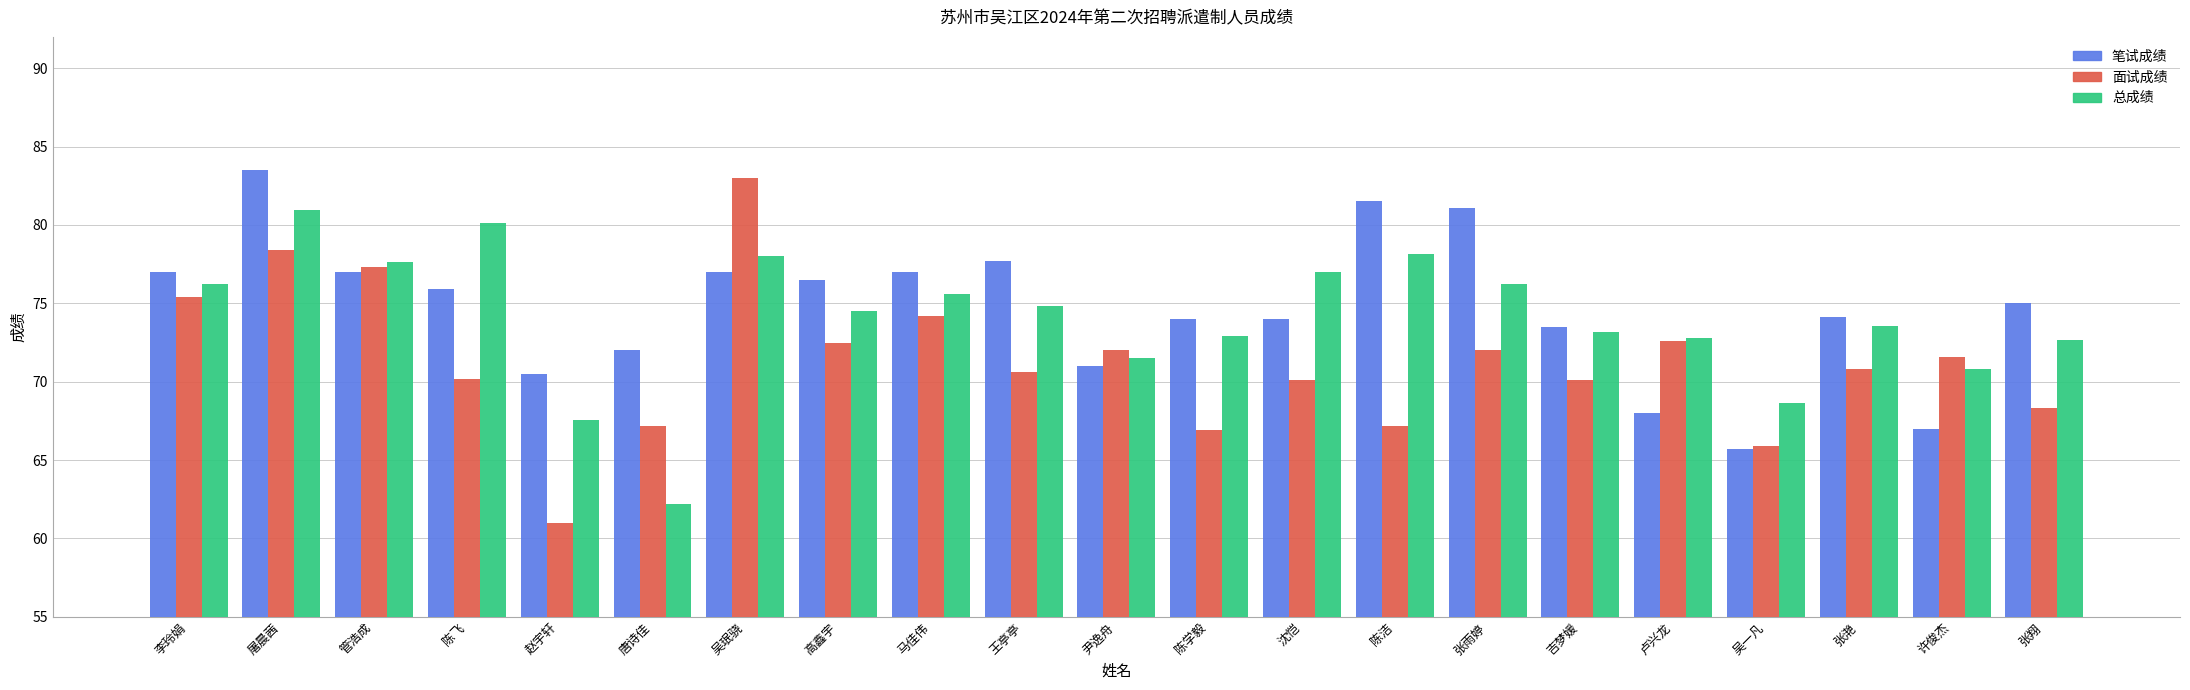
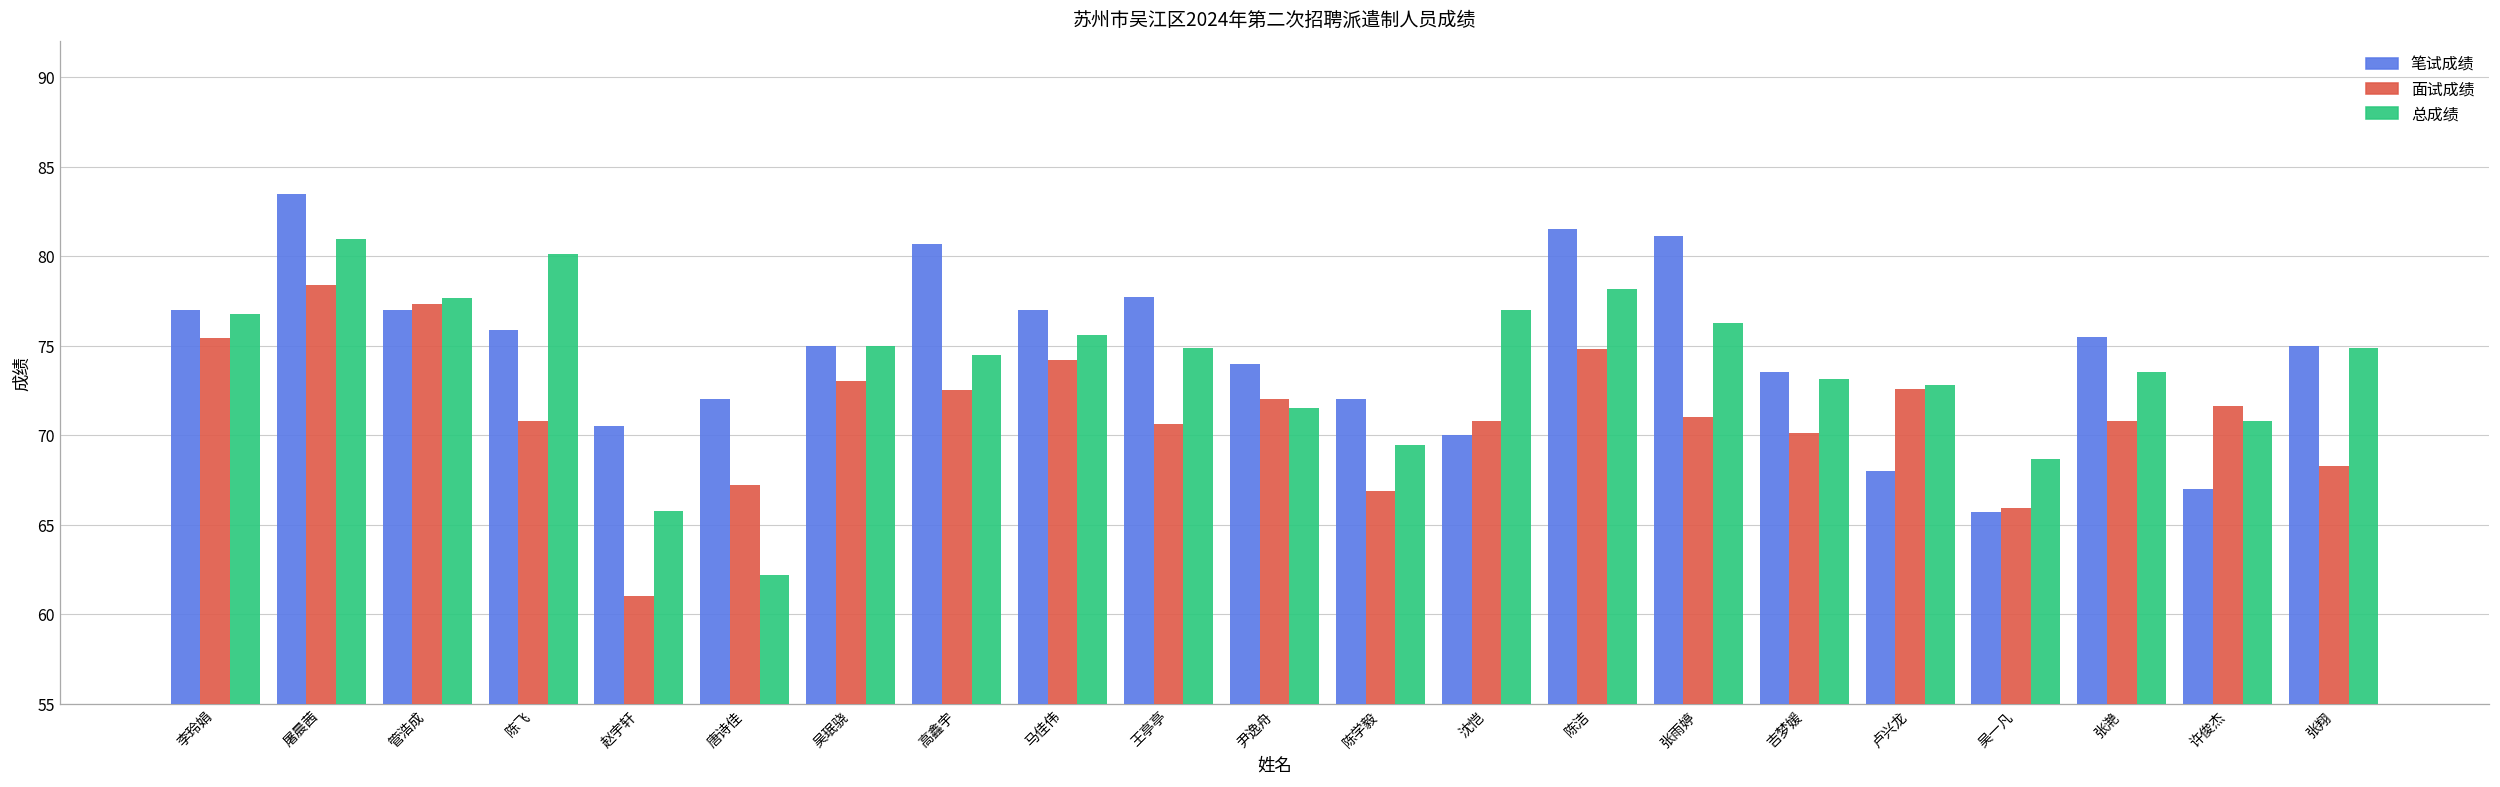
  {
    "笔试成绩": {
      "李玲娟": 77.0,
      "屠晨茜": 83.5,
      "管浩成": 77.0,
      "陈飞": 75.9,
      "赵宇轩": 70.5,
      "唐诗佳": 72.0,
-     "吴珉骁": 77,
-     "高鑫宇": 76.5,
+     "吴珉骁": 75,
+     "高鑫宇": 80.7,
      "马佳伟": 77.0,
      "王亭亭": 77.7,
-     "尹逸舟": 71,
-     "陈学毅": 74,
-     "沈恺": 74,
+     "尹逸舟": 74,
+     "陈学毅": 72,
+     "沈恺": 70,
      "陈洁": 81.5,
      "张雨婷": 81.1,
      "吉梦媛": 73.5,
      "卢兴龙": 68.0,
      "吴一凡": 65.7,
-     "张滟": 74.1,
+     "张滟": 75.5,
      "许俊杰": 67.0,
      "张翔": 75.0
    },
    "面试成绩": {
      "李玲娟": 75.4,
      "屠晨茜": 78.4,
      "管浩成": 77.3,
-     "陈飞": 70.2,
+     "陈飞": 70.8,
      "赵宇轩": 61.0,
      "唐诗佳": 67.2,
-     "吴珉骁": 83,
+     "吴珉骁": 73,
      "高鑫宇": 72.5,
      "马佳伟": 74.2,
      "王亭亭": 70.6,
      "尹逸舟": 72.0,
      "陈学毅": 66.9,
-     "沈恺": 70.1,
-     "陈洁": 67.2,
-     "张雨婷": 72,
+     "沈恺": 70.8,
+     "陈洁": 74.8,
+     "张雨婷": 71,
      "吉梦媛": 70.1,
      "卢兴龙": 72.6,
      "吴一凡": 65.9,
      "张滟": 70.8,
      "许俊杰": 71.6,
      "张翔": 68.3
    },
    "总成绩": {
-     "李玲娟": 76.2,
+     "李玲娟": 76.8,
      "屠晨茜": 81.0,
      "管浩成": 77.7,
      "陈飞": 80.1,
-     "赵宇轩": 67.6,
+     "赵宇轩": 65.8,
      "唐诗佳": 62.2,
-     "吴珉骁": 78,
+     "吴珉骁": 75,
      "高鑫宇": 74.5,
      "马佳伟": 75.6,
      "王亭亭": 74.9,
      "尹逸舟": 71.5,
-     "陈学毅": 72.9,
+     "陈学毅": 69.5,
      "沈恺": 77.0,
      "陈洁": 78.2,
      "张雨婷": 76.3,
      "吉梦媛": 73.2,
      "卢兴龙": 72.8,
      "吴一凡": 68.7,
      "张滟": 73.6,
      "许俊杰": 70.8,
-     "张翔": 72.7
+     "张翔": 74.9
    }
  }
